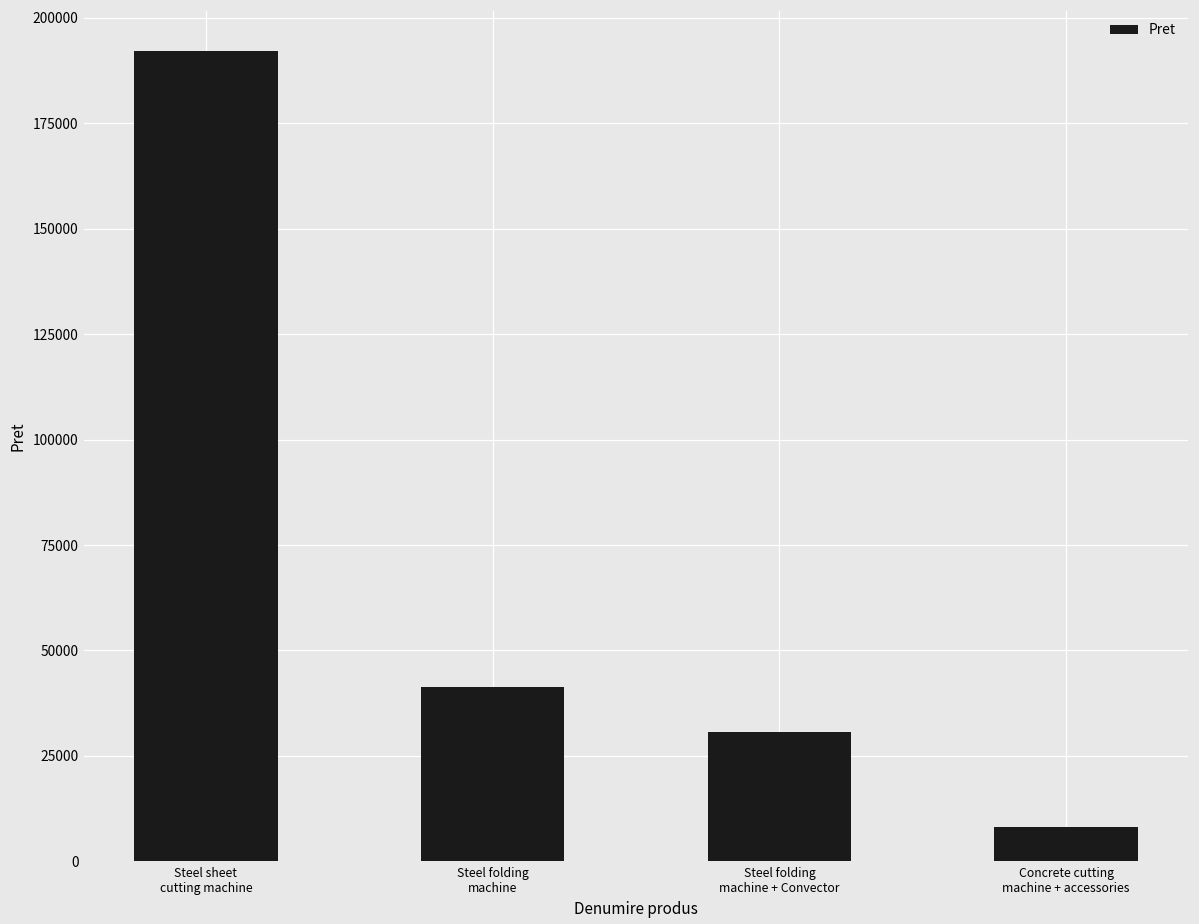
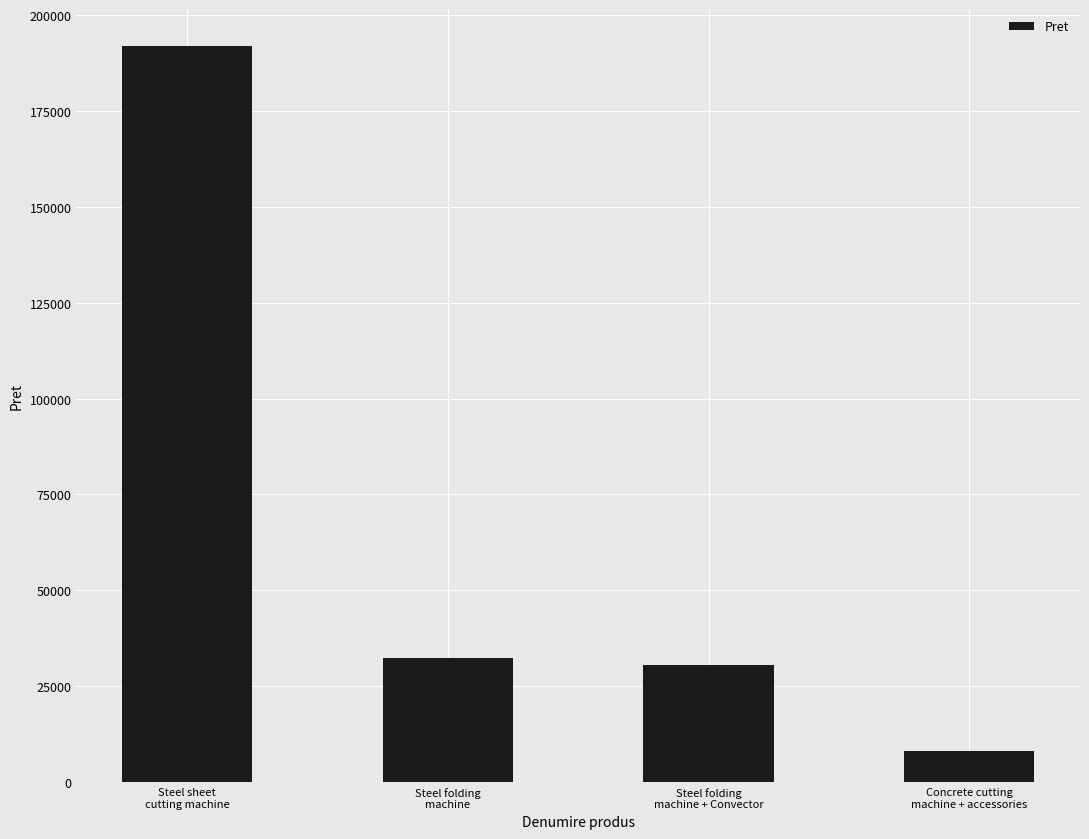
  {
    "Steel sheet cutting machine": 192000,
-   "Steel folding machine": 41000,
+   "Steel folding machine": 32000,
    "Steel folding machine + Convector": 31000,
    "Concrete cutting machine + accessories": 8000
  }
